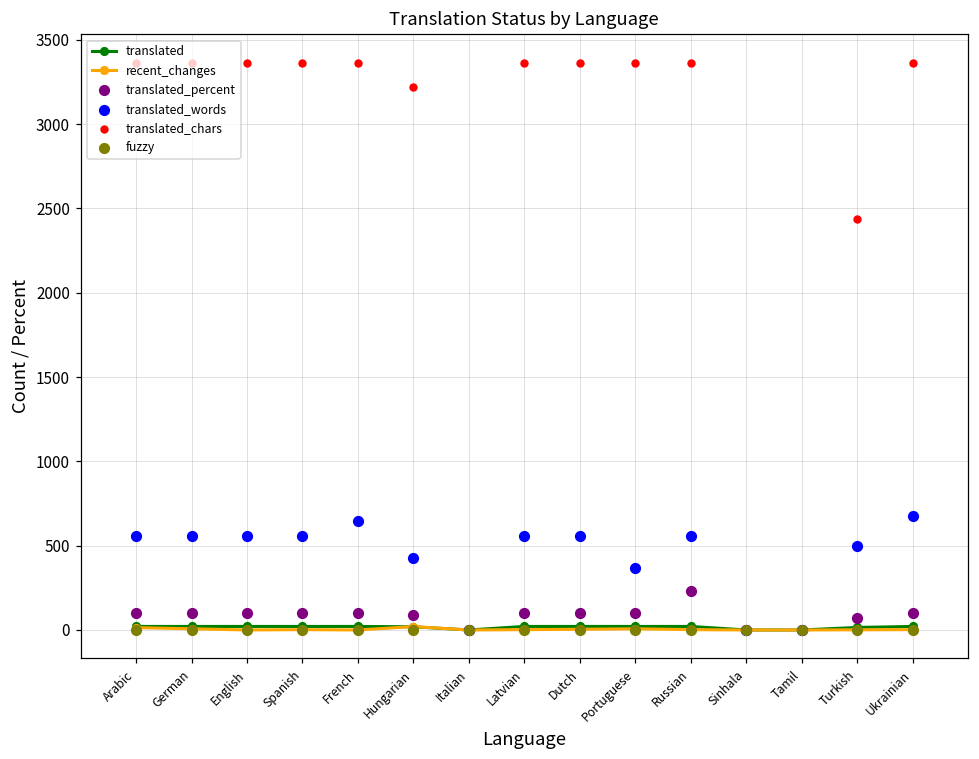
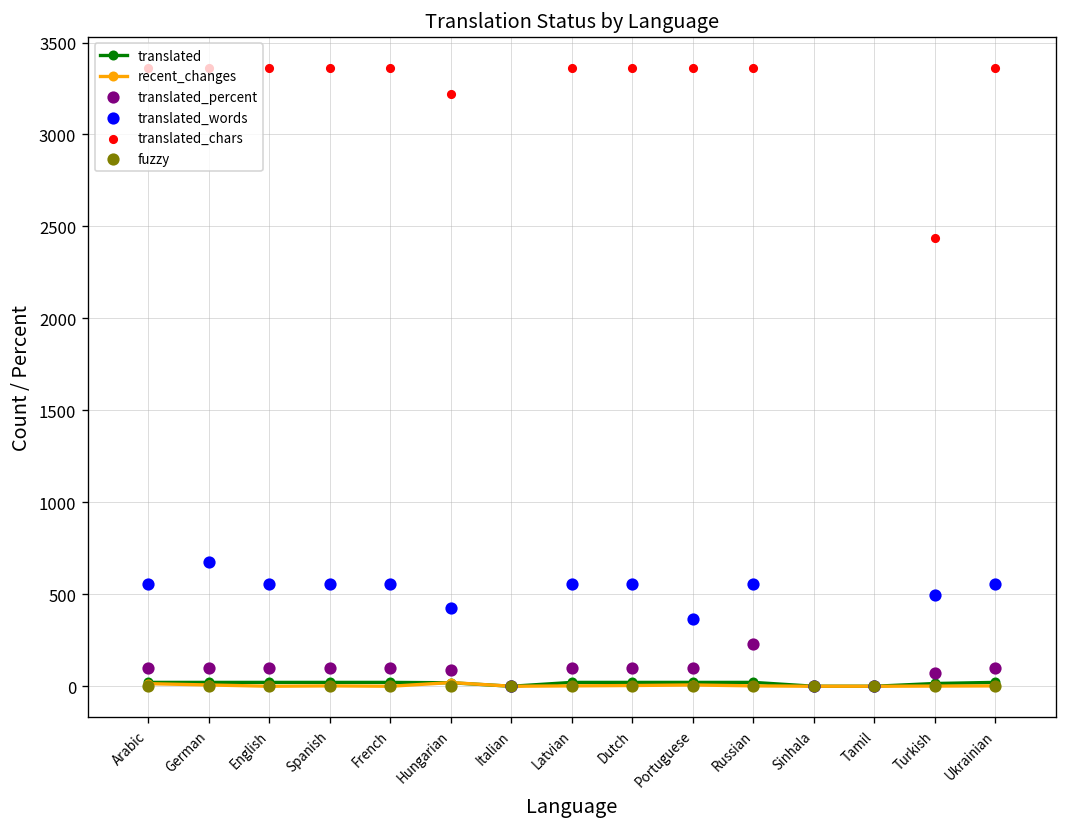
  {
    "translated": {
      "English": 20,
      "Spanish": 20,
      "French": 20,
      "Latvian": 20,
      "Dutch": 20,
      "Russian": 20,
      "Ukrainian": 20
    },
    "translated_words": {
-     "German": 560,
-     "French": 650,
-     "Ukrainian": 680
+     "German": 670,
+     "French": 560,
+     "Ukrainian": 560
    }
  }
